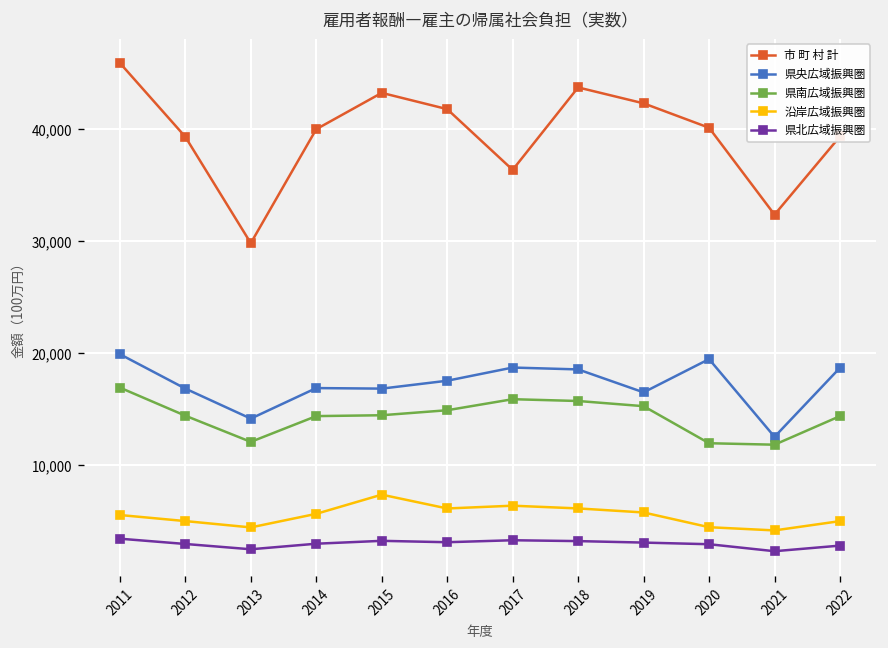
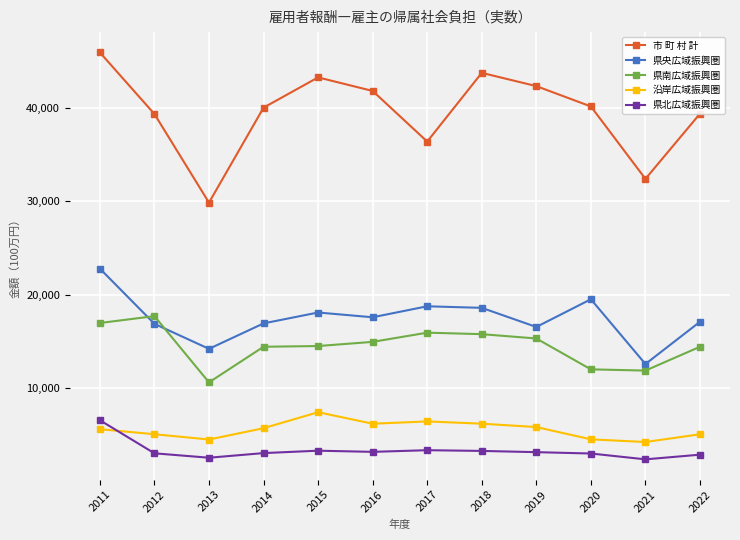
  {
    "市 町 村 計": {
      "2011": "46,000",
      "2012": "39,000",
      "2013": "30,000",
      "2014": "40,000",
      "2015": "43,000",
      "2016": "42,000",
      "2017": "36,000",
      "2018": "44,000",
      "2019": "42,000",
      "2020": "40,000",
      "2021": "32,000"
    },
    "県央広域振興圏": {
-     "2011": "20,000",
+     "2011": "23,000",
      "2012": "17,000",
      "2013": "14,000",
      "2014": "17,000",
-     "2015": "17,000",
+     "2015": "18,000",
      "2016": "18,000",
      "2017": "19,000",
      "2018": "19,000",
      "2019": "17,000",
      "2020": "19,000",
      "2021": "13,000",
-     "2022": "19,000"
+     "2022": "17,000"
    },
    "県南広域振興圏": {
      "2011": "17,000",
-     "2012": "14,000",
-     "2013": "12,000",
+     "2012": "18,000",
+     "2013": "11,000",
      "2014": "14,000",
      "2015": "14,000",
      "2016": "15,000",
      "2017": "16,000",
      "2018": "16,000",
      "2019": "15,000",
      "2020": "12,000",
      "2021": "12,000",
      "2022": "14,000"
    },
    "沿岸広域振興圏": {
      "2011": "6,000",
      "2012": "5,000",
      "2013": "4,000",
      "2014": "6,000",
      "2015": "7,000",
      "2016": "6,000",
      "2017": "6,000",
      "2018": "6,000",
      "2019": "6,000",
      "2020": "4,000",
      "2021": "4,000",
      "2022": "5,000"
    },
    "県北広域振興圏": {
-     "2011": "3,000",
+     "2011": "7,000",
      "2012": "3,000",
      "2013": "3,000",
      "2014": "3,000",
      "2015": "3,000",
      "2016": "3,000",
      "2017": "3,000",
      "2018": "3,000",
      "2019": "3,000",
      "2020": "3,000",
      "2021": "2,000",
      "2022": "3,000"
    }
  }
